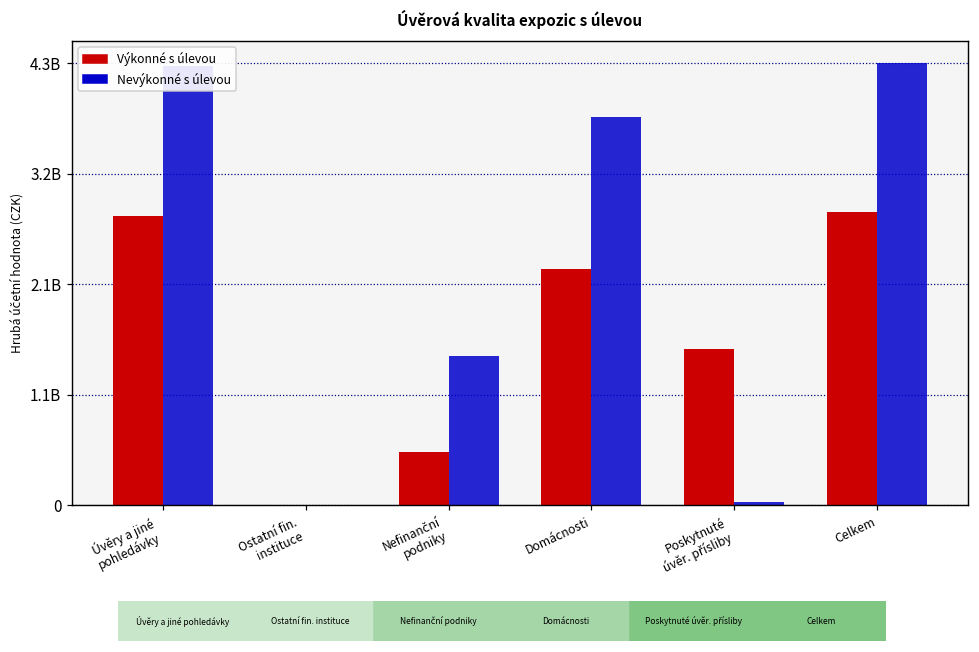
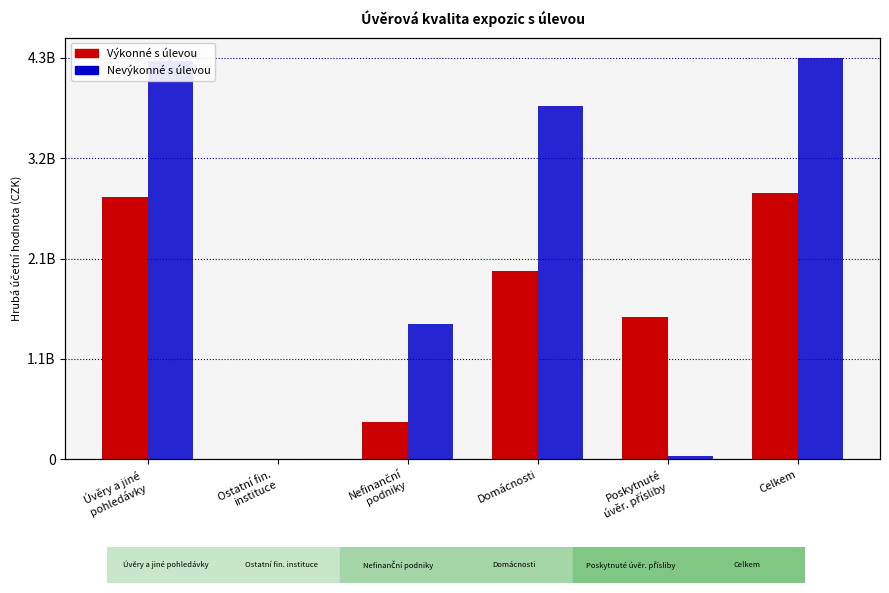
  {
    "Výkonné s úlevou": {
      "Úvěry a jiné pohledávky": 2800000000,
-     "Nefinanční podniky": 500000000,
-     "Domácnosti": 2300000000,
+     "Nefinanční podniky": 400000000,
+     "Domácnosti": 2000000000,
      "Poskytnuté úvěr. přísliby": 1500000000,
      "Celkem": 2800000000
    },
    "Nevýkonné s úlevou": {
      "Ostatní fin. instituce": 0,
      "Nefinanční podniky": 1400000000,
      "Domácnosti": 3800000000,
      "Poskytnuté úvěr. přísliby": 0,
      "Celkem": 4300000000
    }
  }
